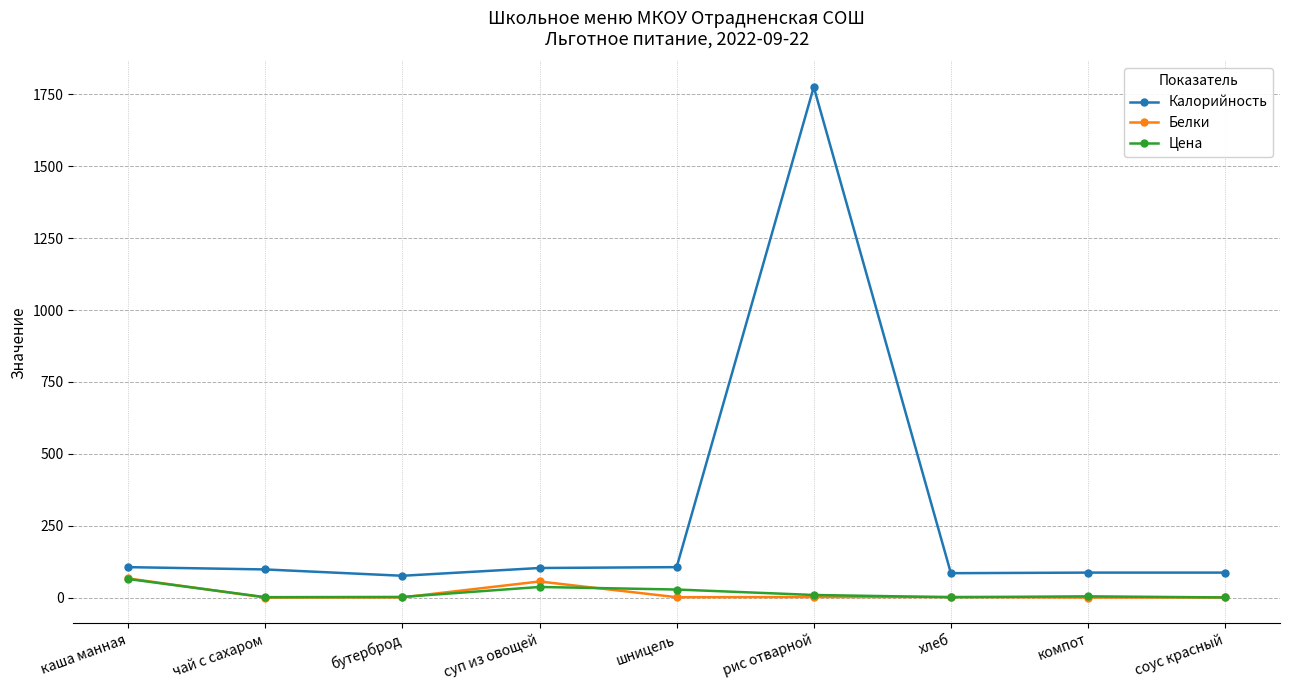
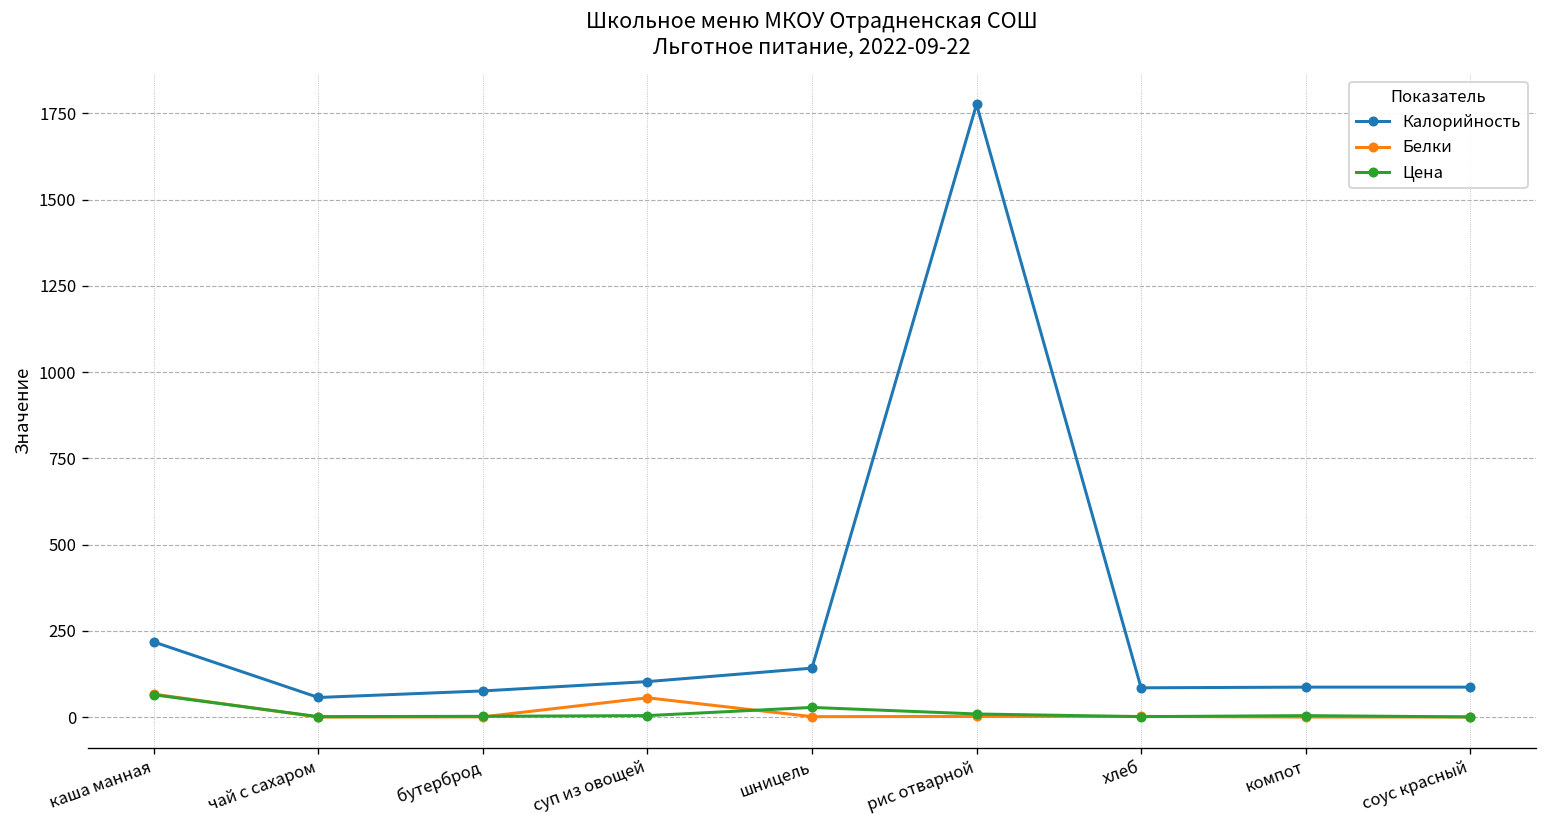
  {
    "Калорийность": {
-     "каша манная": 110,
-     "чай с сахаром": 100,
+     "каша манная": 220,
+     "чай с сахаром": 60,
      "бутерброд": 80,
      "суп из овощей": 100,
-     "шницель": 110,
+     "шницель": 140,
      "рис отварной": 1780,
      "хлеб": 90,
      "компот": 90,
      "соус красный": 90
    },
    "Белки": {
      "суп из овощей": 60,
      "шницель": 0
    },
    "Цена": {
-     "суп из овощей": 40,
+     "суп из овощей": 0,
      "шницель": 30
    }
  }
